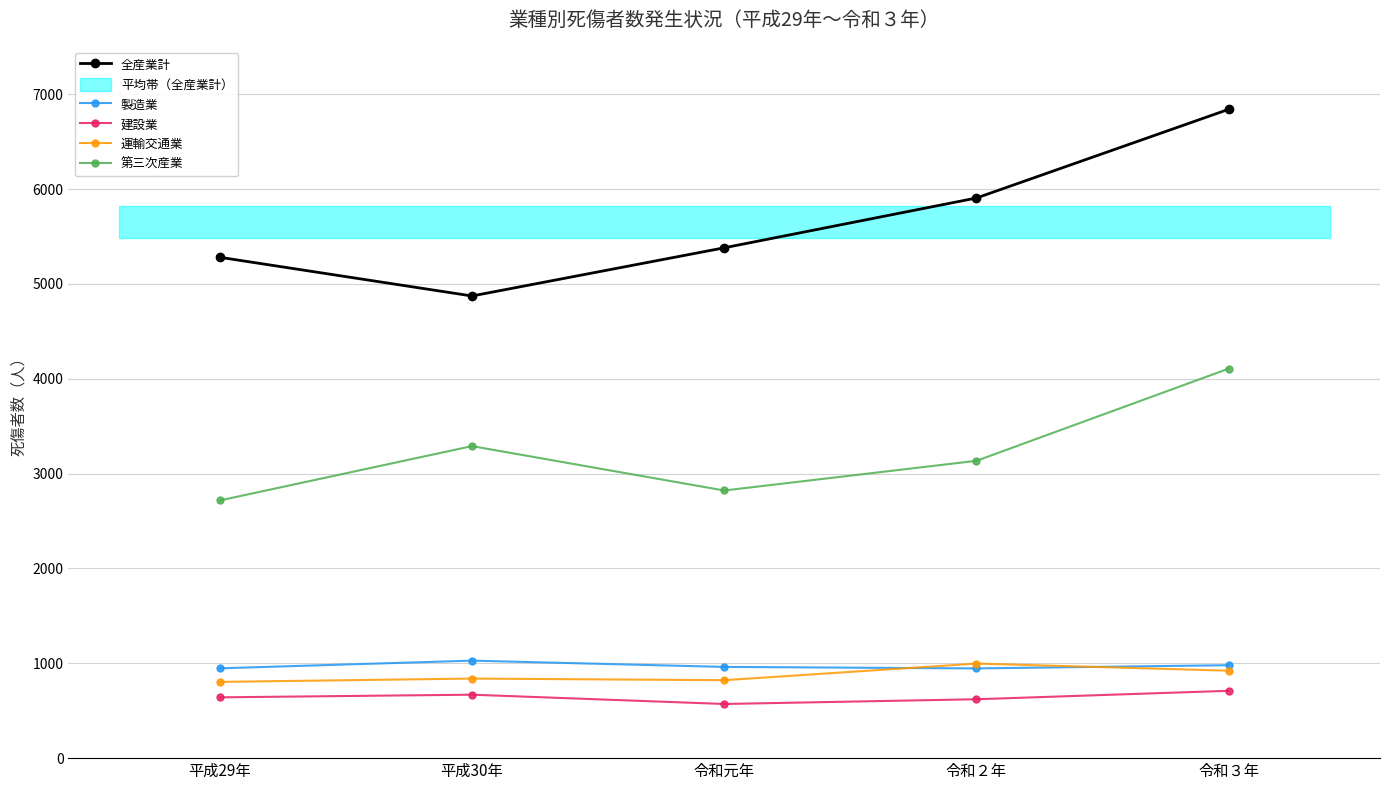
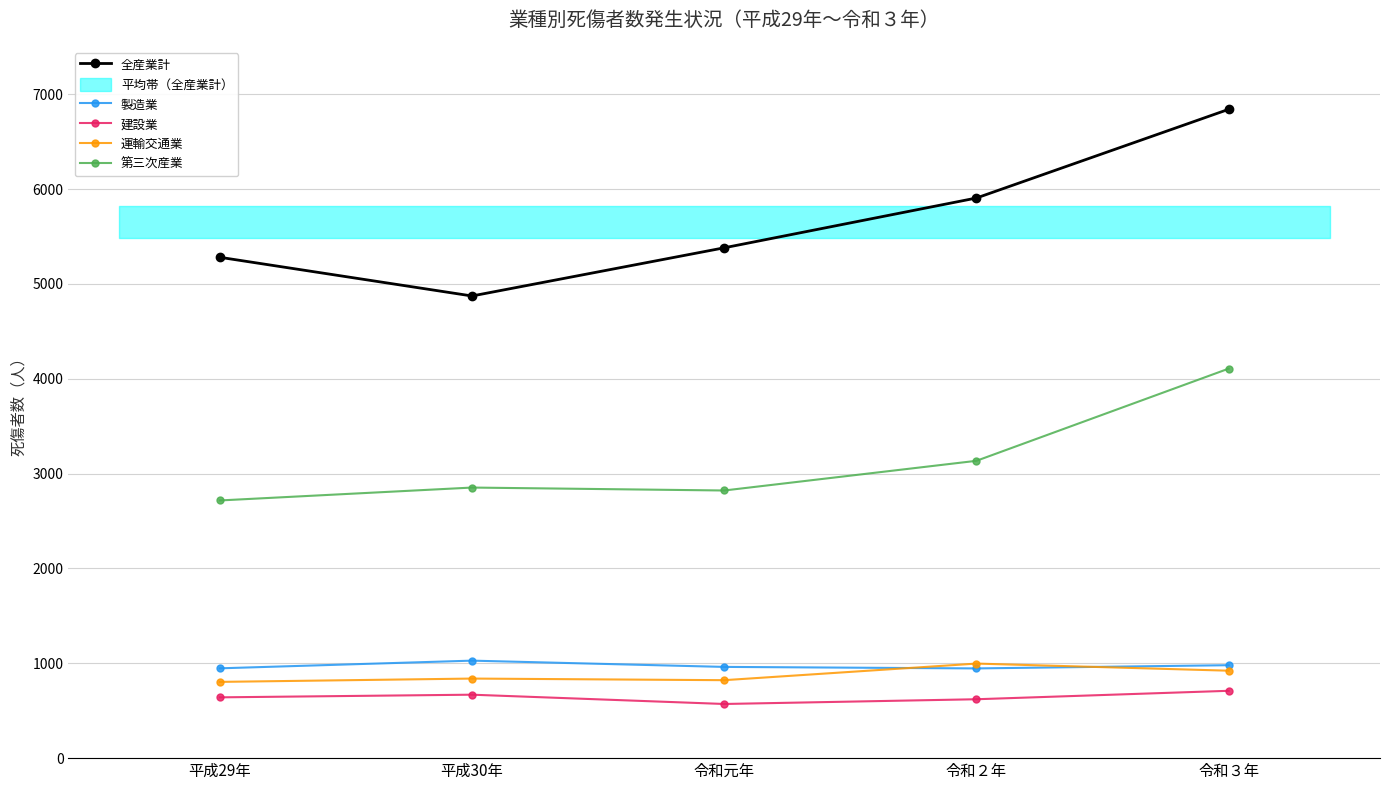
  {
    "全産業計": {
      "平成29年": 5300,
      "平成30年": 4900,
      "令和元年": 5400,
      "令和２年": 5900,
      "令和３年": 6800
    },
    "製造業": {
      "平成29年": 900,
      "平成30年": 1000,
      "令和元年": 1000,
      "令和２年": 900,
      "令和３年": 1000
    },
    "建設業": {
      "平成29年": 600,
      "平成30年": 700,
      "令和元年": 600,
      "令和２年": 600,
      "令和３年": 700
    },
    "運輸交通業": {
      "平成29年": 800,
      "平成30年": 800,
      "令和元年": 800,
      "令和２年": 1000,
      "令和３年": 900
    },
    "第三次産業": {
      "平成29年": 2700,
-     "平成30年": 3300,
+     "平成30年": 2900,
      "令和元年": 2800,
      "令和２年": 3100,
      "令和３年": 4100
    }
  }
